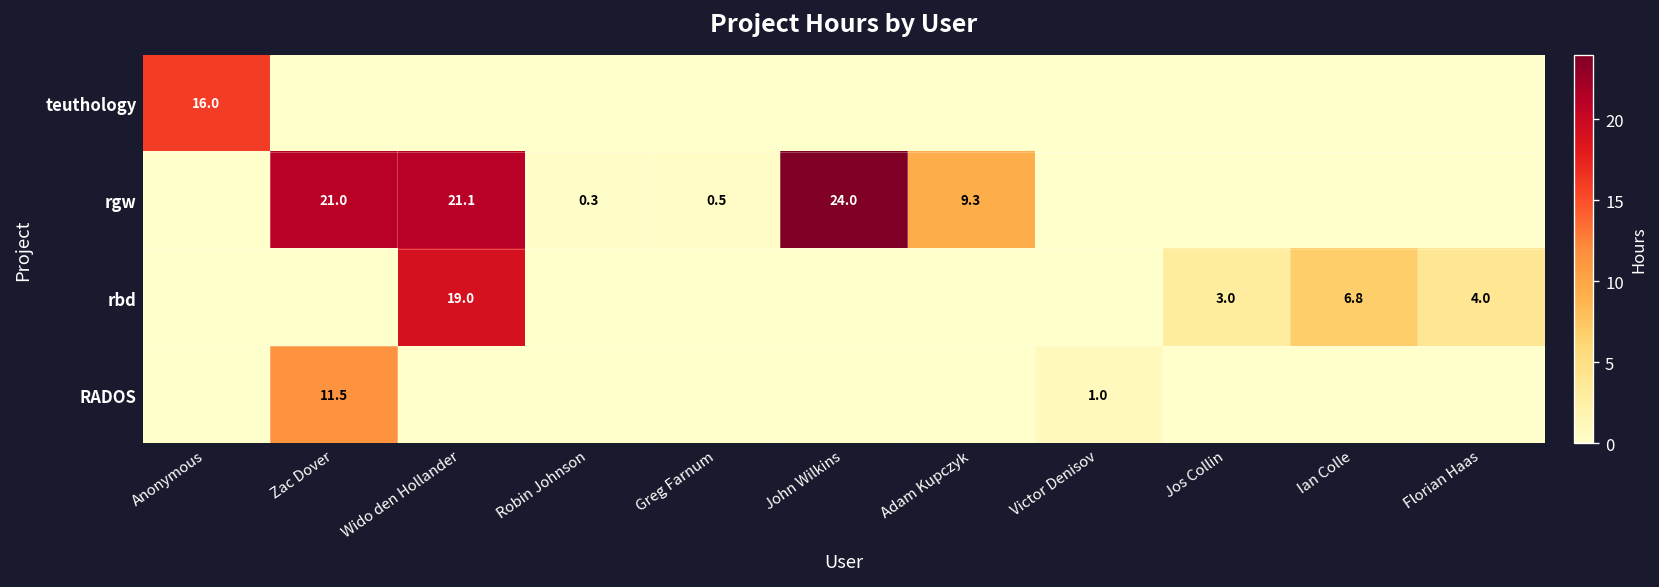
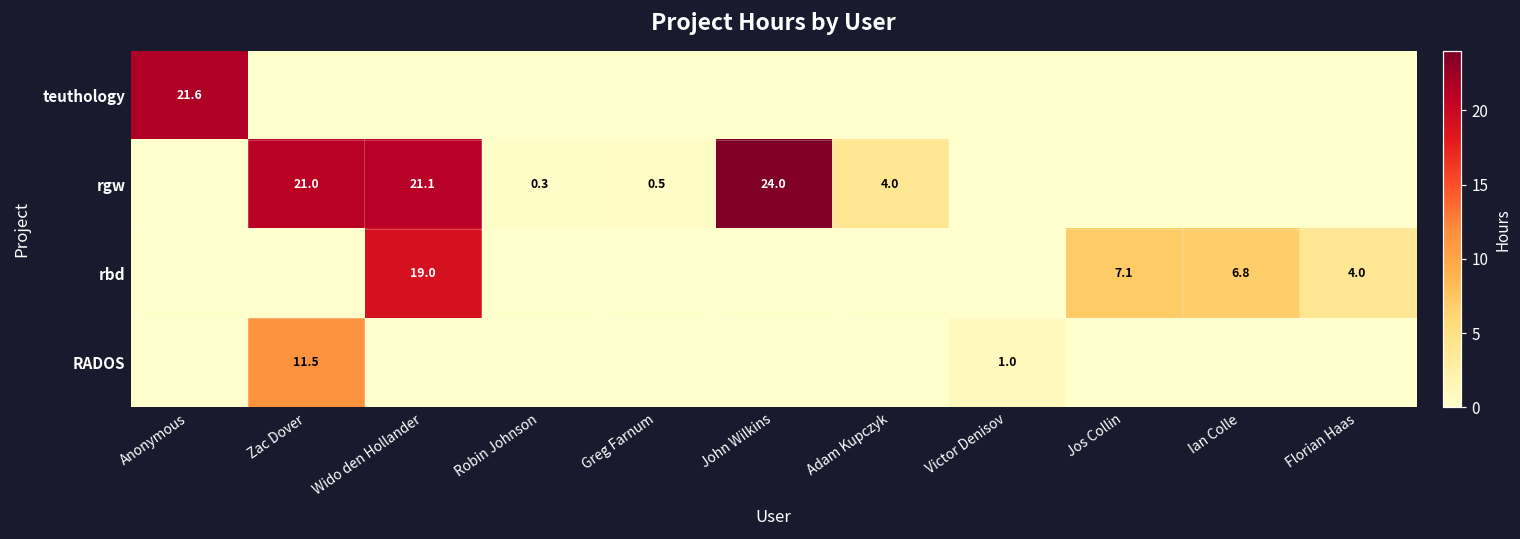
  {
    "teuthology": {
-     "Anonymous": 16.0
+     "Anonymous": 21.6
    },
    "rgw": {
      "Zac Dover": 21.0,
      "Wido den Hollander": 21.1,
      "Robin Johnson": 0.3,
      "Greg Farnum": 0.5,
      "John Wilkins": 24.0,
-     "Adam Kupczyk": 9.3
+     "Adam Kupczyk": 4.0
    },
    "rbd": {
      "Wido den Hollander": 19.0,
-     "Jos Collin": 3.0,
+     "Jos Collin": 7.1,
      "Ian Colle": 6.8,
      "Florian Haas": 4.0
    },
    "RADOS": {
      "Zac Dover": 11.5,
      "Victor Denisov": 1.0
    }
  }
